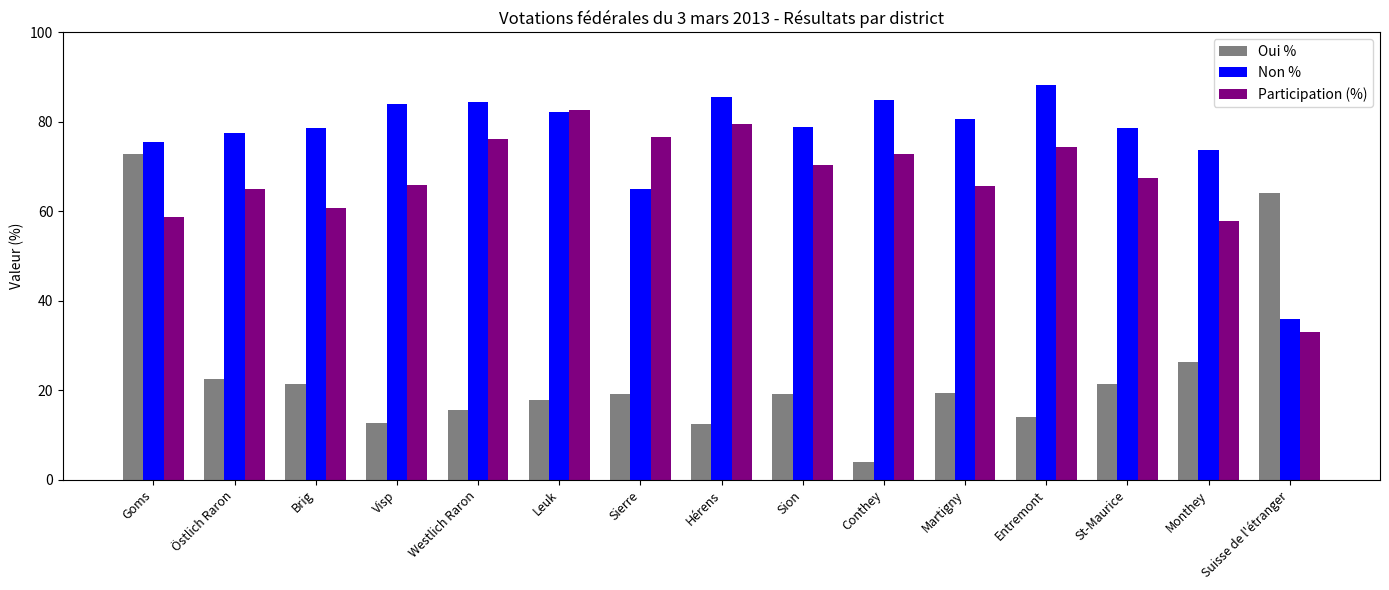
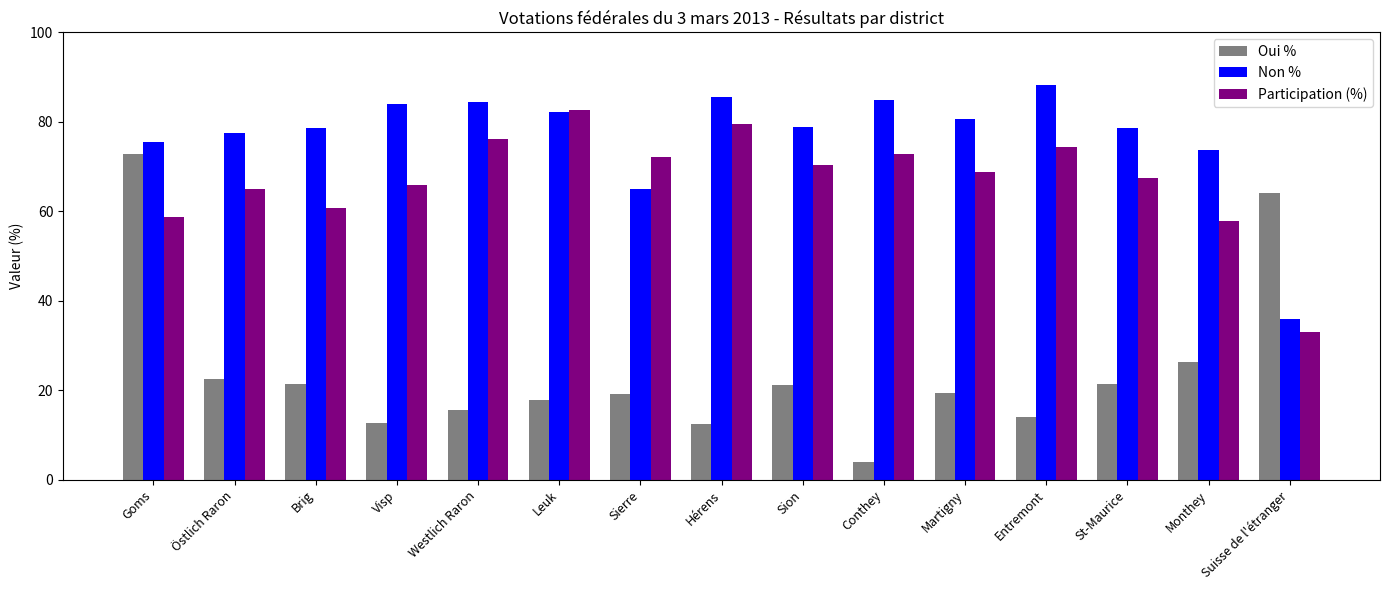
  {
    "Oui %": {
      "Goms": 73,
      "Östlich Raron": 22,
      "Brig": 21,
      "Visp": 13,
      "Westlich Raron": 16,
      "Leuk": 18,
      "Sierre": 19,
      "Hérens": 13,
-     "Sion": 19,
+     "Sion": 21,
      "Conthey": 4,
      "Martigny": 19,
      "Entremont": 14,
      "St-Maurice": 21,
      "Monthey": 26,
      "Suisse de l'étranger": 64
    },
    "Non %": {
      "Goms": 75,
      "Östlich Raron": 78,
      "Brig": 79,
      "Visp": 84,
      "Westlich Raron": 84,
      "Leuk": 82,
      "Sierre": 65,
      "Hérens": 85,
      "Sion": 79,
      "Conthey": 85,
      "Martigny": 81,
      "Entremont": 88,
      "St-Maurice": 79,
      "Monthey": 74,
      "Suisse de l'étranger": 36
    },
    "Participation (%)": {
      "Goms": 59,
      "Östlich Raron": 65,
      "Brig": 61,
      "Visp": 66,
      "Westlich Raron": 76,
      "Leuk": 83,
-     "Sierre": 77,
+     "Sierre": 72,
      "Hérens": 79,
      "Sion": 70,
      "Conthey": 73,
-     "Martigny": 66,
+     "Martigny": 69,
      "Entremont": 74,
      "St-Maurice": 67,
      "Monthey": 58,
      "Suisse de l'étranger": 33
    }
  }
